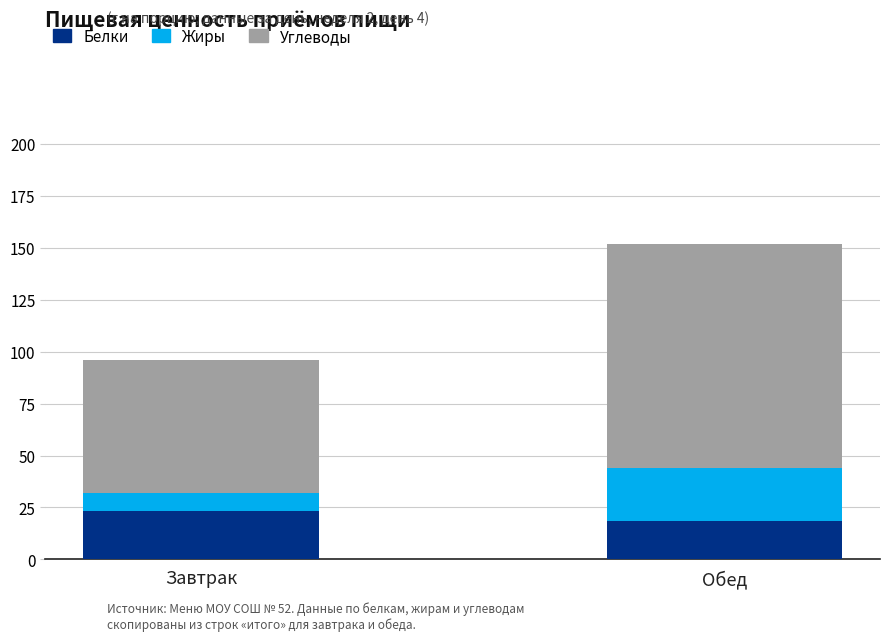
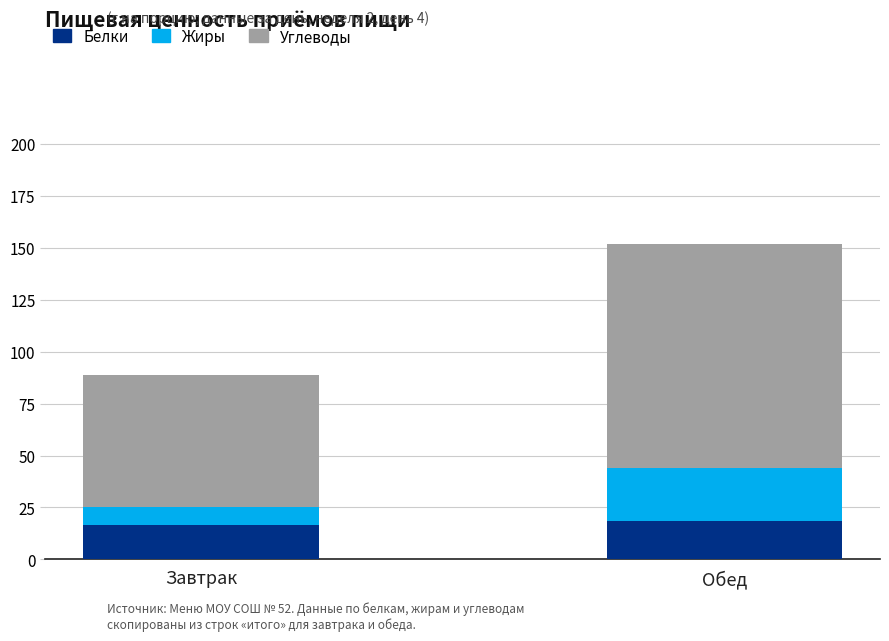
  {
    "Белки": {
-     "Завтрак": 23,
+     "Завтрак": 16,
      "Обед": 19
    },
    "Жиры": {
      "Завтрак": 9,
      "Обед": 25
    },
    "Углеводы": {
      "Завтрак": 64,
      "Обед": 108
    }
  }
